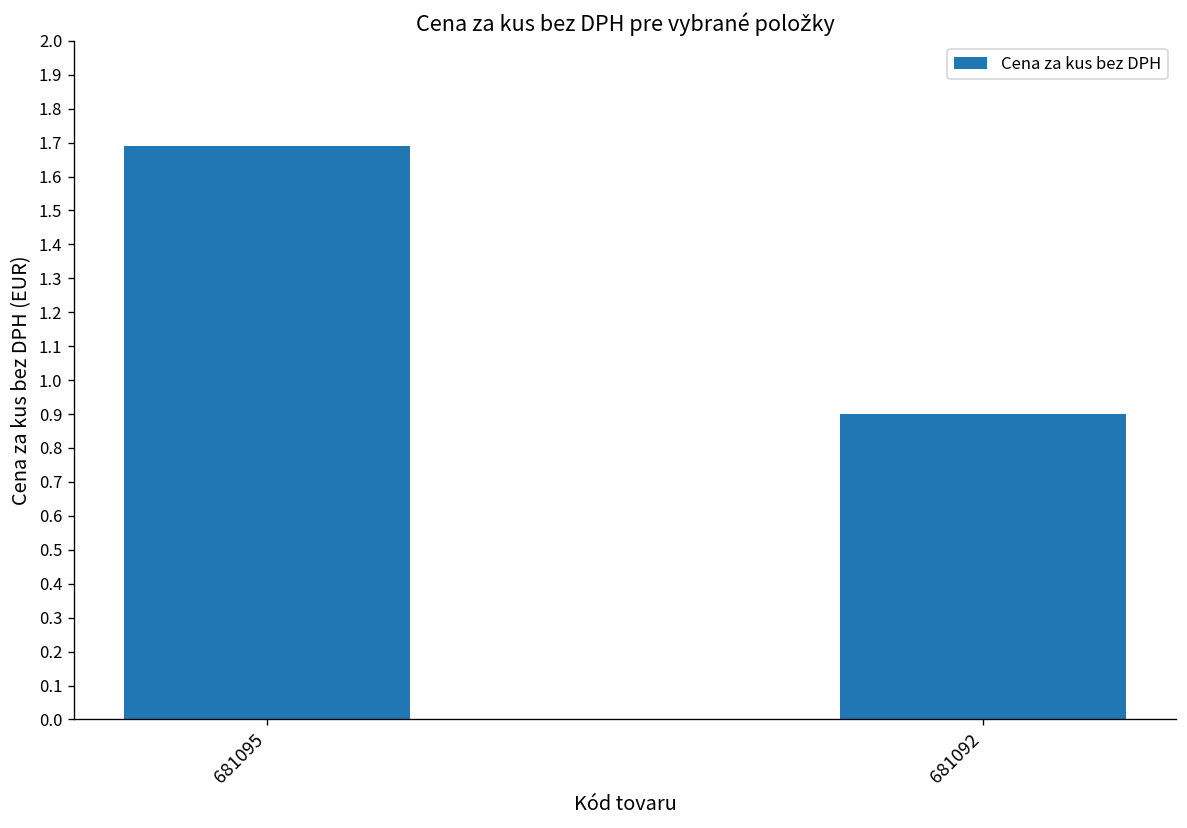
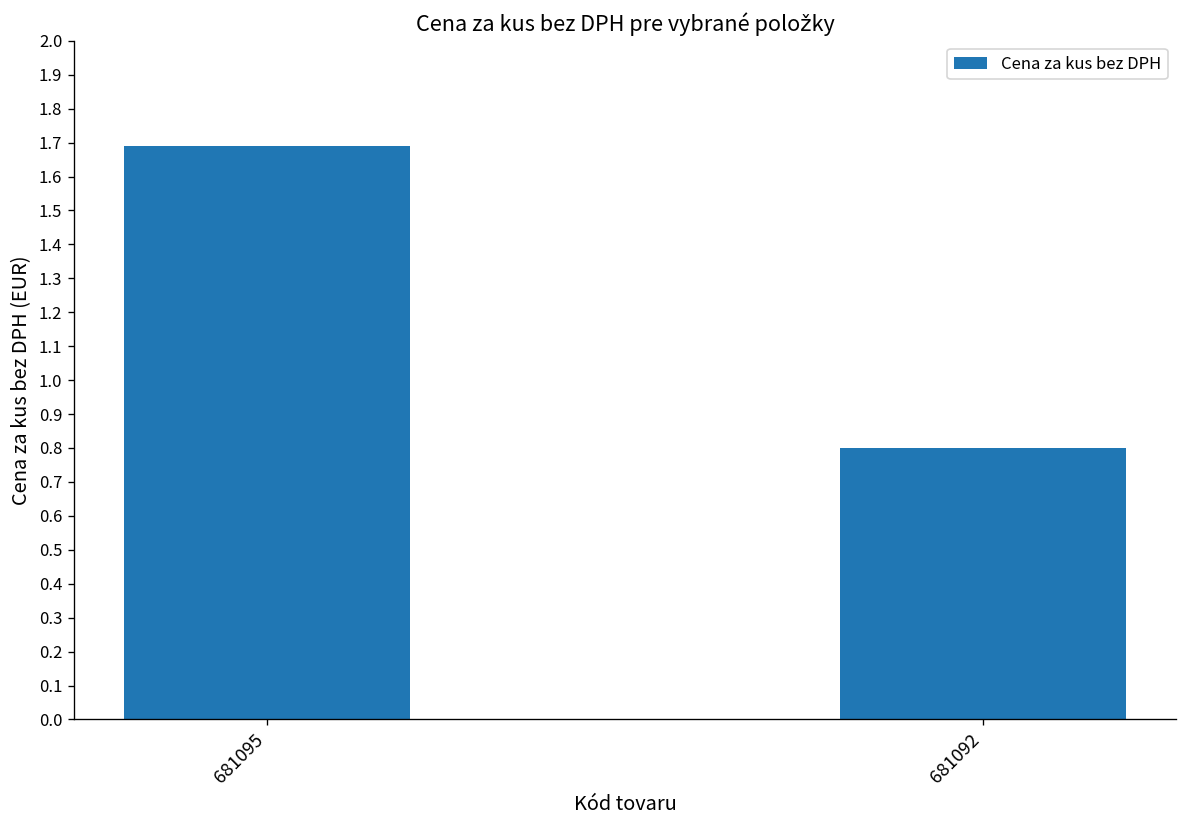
  {
    "681095": 1.69,
-   "681092": 0.9
+   "681092": 0.8
  }
